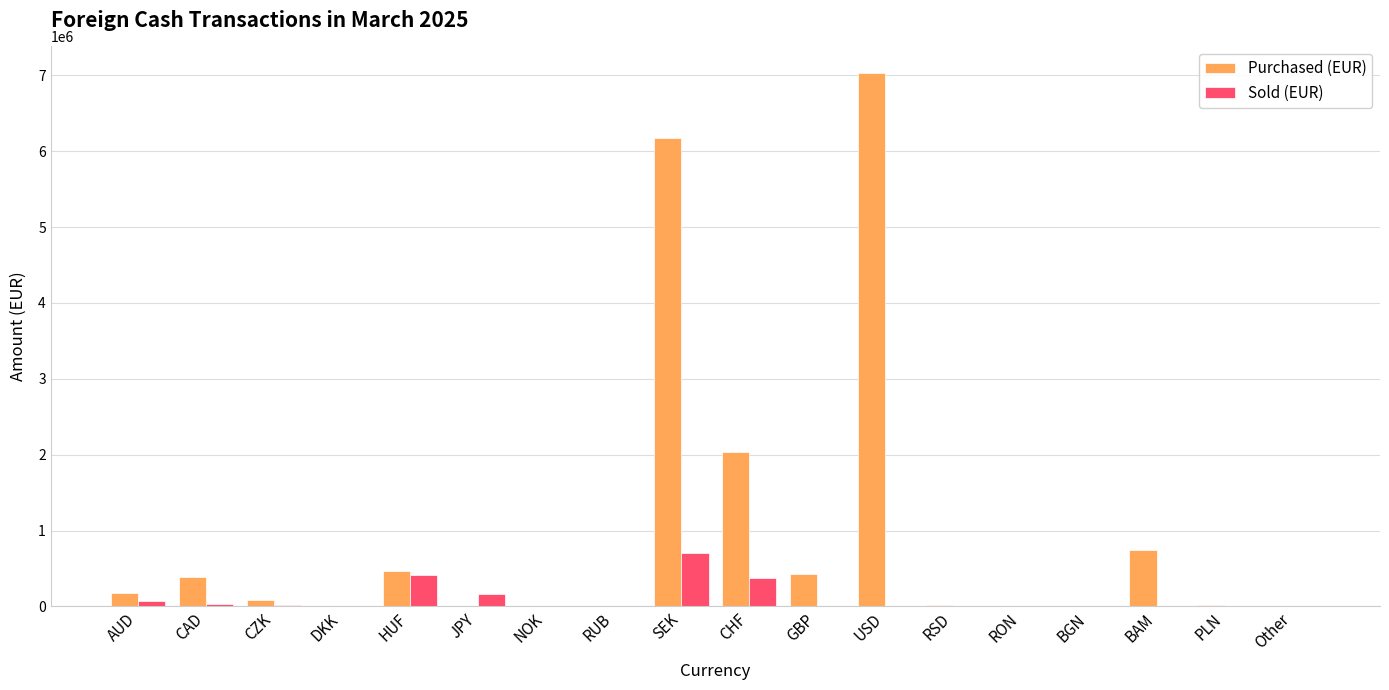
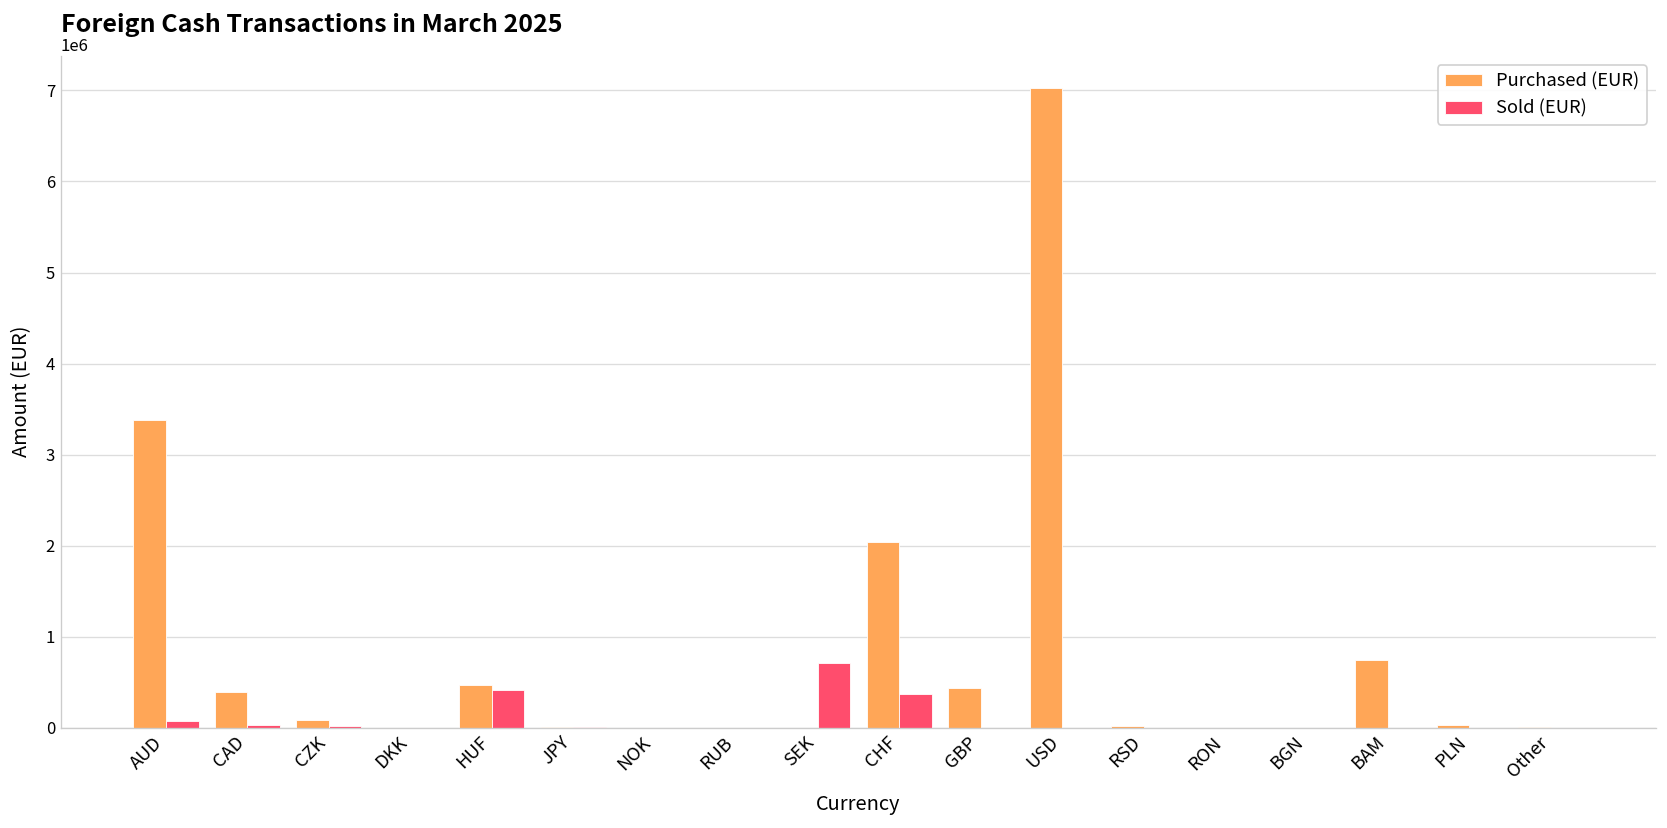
  {
    "Purchased (EUR)": {
-     "AUD": 200000,
+     "AUD": 3400000,
      "CAD": 400000,
      "CZK": 100000,
      "HUF": 500000,
-     "SEK": 6200000,
+     "SEK": 0,
      "CHF": 2000000,
      "GBP": 400000,
      "USD": 7000000,
      "BGN": 0,
      "BAM": 700000
    },
    "Sold (EUR)": {
      "AUD": 100000,
      "CAD": 0,
      "HUF": 400000,
-     "JPY": 200000,
+     "JPY": 0,
      "SEK": 700000,
      "CHF": 400000,
      "GBP": 0,
      "USD": 0,
      "RSD": 0,
      "RON": 0,
      "BGN": 0,
      "BAM": 0,
      "PLN": 0,
      "Other": 0
    }
  }
